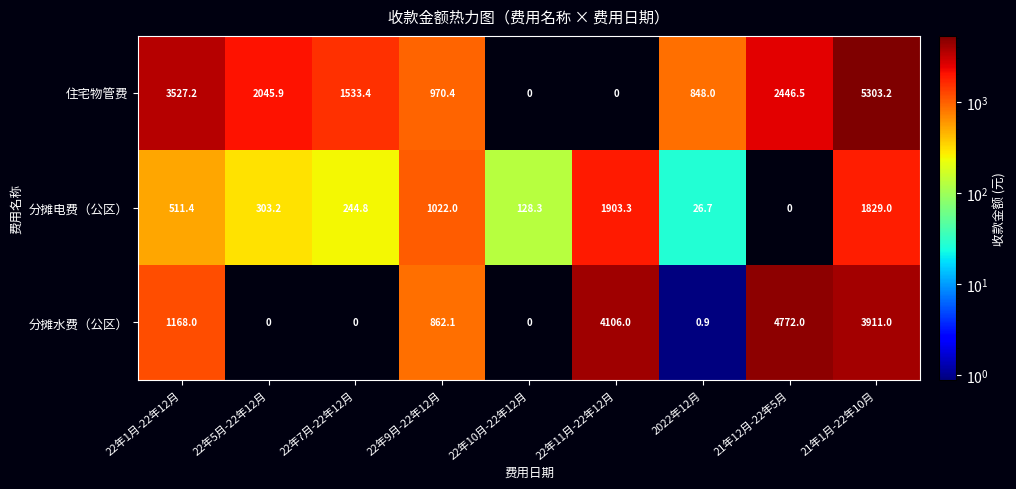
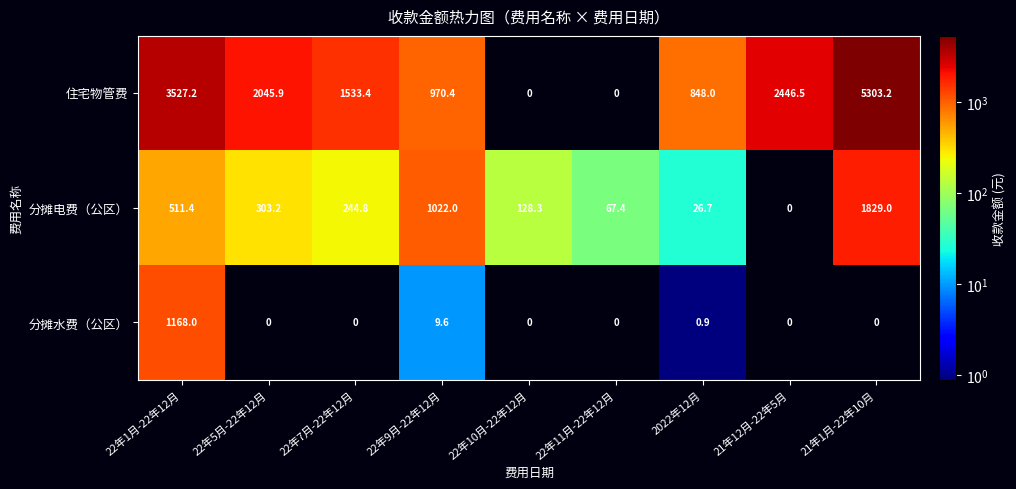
  {
    "住宅物管费": {
      "22年1月-22年12月": 3527.2,
      "22年5月-22年12月": 2045.9,
      "22年7月-22年12月": 1533.4,
      "22年9月-22年12月": 970.4,
      "22年10月-22年12月": 0,
      "22年11月-22年12月": 0,
      "2022年12月": 848.0,
      "21年12月-22年5月": 2446.5,
      "21年1月-22年10月": 5303.2
    },
    "分摊电费（公区）": {
      "22年1月-22年12月": 511.4,
      "22年5月-22年12月": 303.2,
      "22年7月-22年12月": 244.8,
      "22年9月-22年12月": 1022.0,
      "22年10月-22年12月": 128.3,
-     "22年11月-22年12月": 1903.3,
+     "22年11月-22年12月": 67.4,
      "2022年12月": 26.7,
      "21年12月-22年5月": 0,
      "21年1月-22年10月": 1829.0
    },
    "分摊水费（公区）": {
      "22年1月-22年12月": 1168.0,
      "22年5月-22年12月": 0,
      "22年7月-22年12月": 0,
-     "22年9月-22年12月": 862.1,
+     "22年9月-22年12月": 9.6,
      "22年10月-22年12月": 0,
-     "22年11月-22年12月": 4106.0,
+     "22年11月-22年12月": 0,
      "2022年12月": 0.9,
-     "21年12月-22年5月": 4772.0,
-     "21年1月-22年10月": 3911.0
+     "21年12月-22年5月": 0,
+     "21年1月-22年10月": 0
    }
  }
